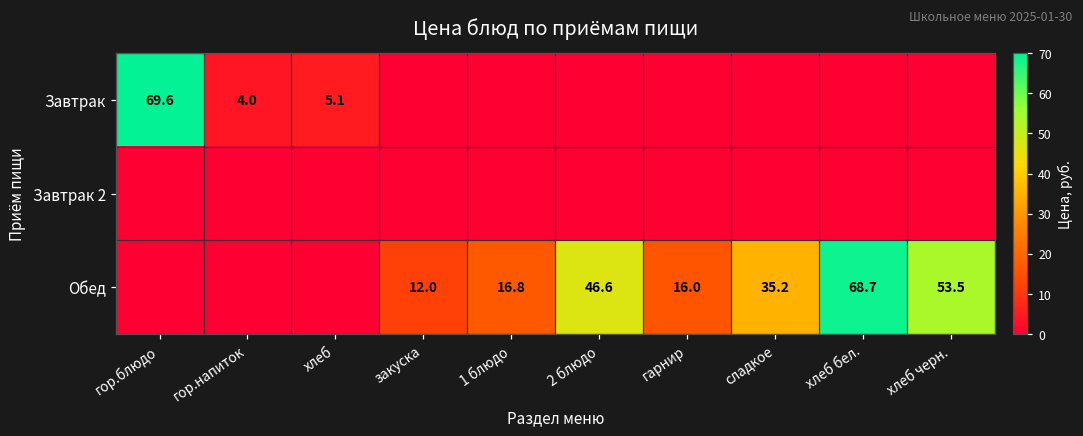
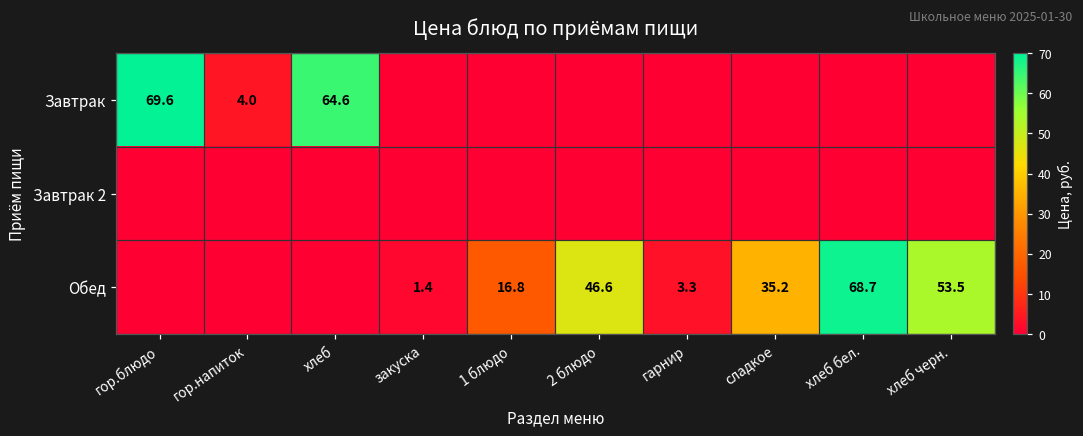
  {
    "Завтрак": {
      "гор.блюдо": 69.6,
      "гор.напиток": 4.0,
-     "хлеб": 5.1
+     "хлеб": 64.6
    },
    "Обед": {
-     "закуска": 12.0,
+     "закуска": 1.4,
      "1 блюдо": 16.8,
      "2 блюдо": 46.6,
-     "гарнир": 16.0,
+     "гарнир": 3.3,
      "сладкое": 35.2,
      "хлеб бел.": 68.7,
      "хлеб черн.": 53.5
    }
  }
